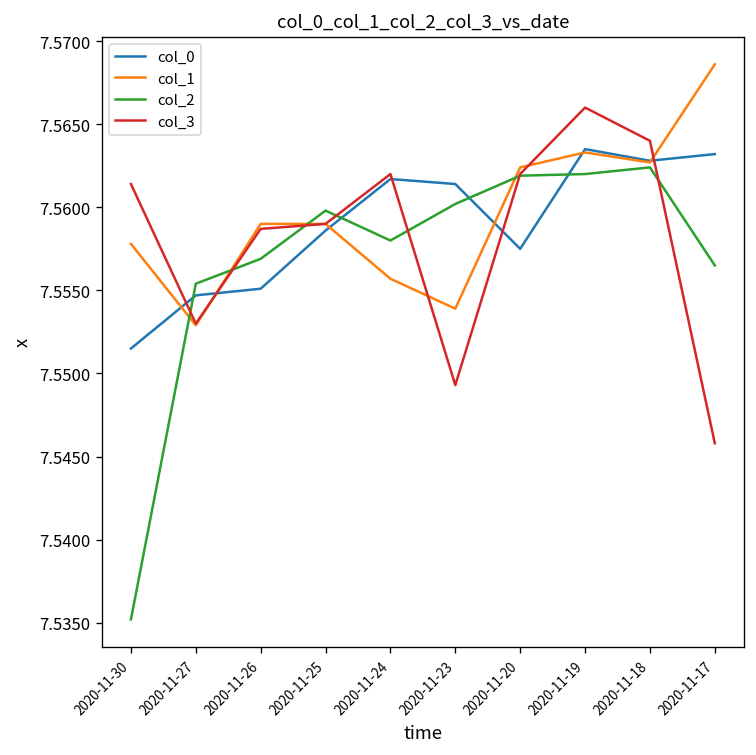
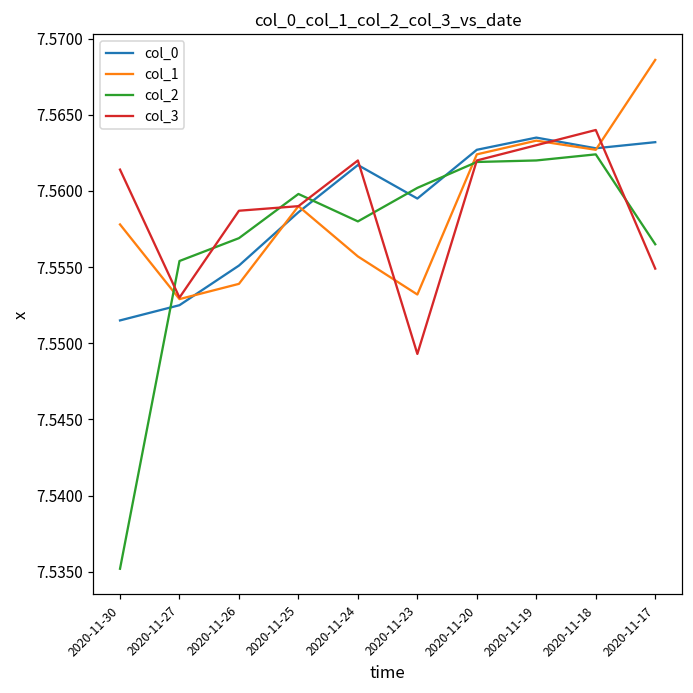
  {
    "col_0": {
      "2020-11-30": 7.5515,
-     "2020-11-27": 7.5547,
+     "2020-11-27": 7.5525,
      "2020-11-26": 7.5551,
      "2020-11-25": 7.5586,
      "2020-11-24": 7.5617,
-     "2020-11-23": 7.5614,
-     "2020-11-20": 7.5575,
+     "2020-11-23": 7.5595,
+     "2020-11-20": 7.5627,
      "2020-11-19": 7.5635,
      "2020-11-17": 7.5632
    },
    "col_1": {
      "2020-11-30": 7.5578,
-     "2020-11-26": 7.5590,
+     "2020-11-26": 7.5539,
      "2020-11-24": 7.5557,
-     "2020-11-23": 7.5539,
+     "2020-11-23": 7.5532,
      "2020-11-20": 7.5624,
      "2020-11-19": 7.5633,
      "2020-11-17": 7.5686
    },
    "col_2": {
      "2020-11-30": 7.5352,
      "2020-11-27": 7.5554,
      "2020-11-26": 7.5569,
      "2020-11-25": 7.5598,
      "2020-11-24": 7.5580,
      "2020-11-23": 7.5602,
      "2020-11-19": 7.5620,
      "2020-11-18": 7.5624,
      "2020-11-17": 7.5565
    },
    "col_3": {
      "2020-11-30": 7.5614,
      "2020-11-26": 7.5587,
      "2020-11-24": 7.5620,
      "2020-11-23": 7.5493,
-     "2020-11-19": 7.566,
+     "2020-11-19": 7.563,
      "2020-11-18": 7.5640,
-     "2020-11-17": 7.5458
+     "2020-11-17": 7.5549
    }
  }
